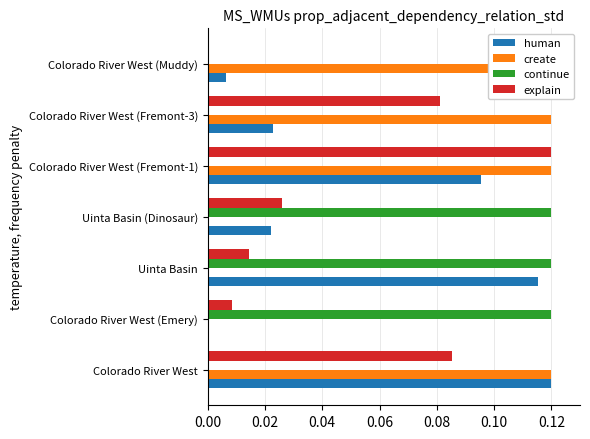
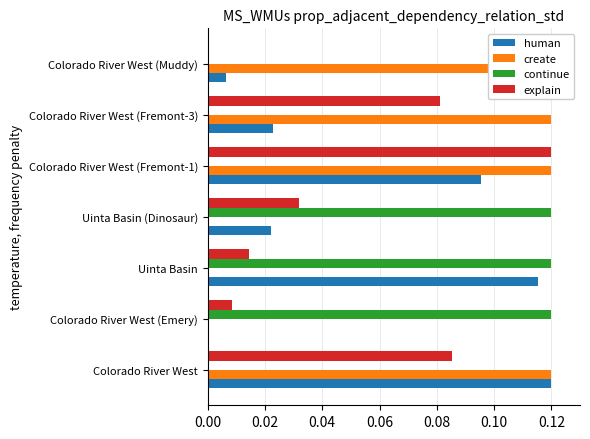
  {
    "human": {
      "Colorado River West (Muddy)": 0.006,
      "Colorado River West (Fremont-3)": 0.023,
      "Colorado River West (Fremont-1)": 0.095,
      "Uinta Basin (Dinosaur)": 0.022,
      "Uinta Basin": 0.115,
      "Colorado River West (Emery)": 0.000,
      "Colorado River West": 0.120
    },
    "create": {
      "Colorado River West (Fremont-3)": 0.120,
      "Colorado River West (Fremont-1)": 0.120,
      "Colorado River West (Emery)": 0.000,
      "Colorado River West": 0.120
    },
    "continue": {
      "Colorado River West (Muddy)": 0.000,
      "Colorado River West (Fremont-3)": 0.000,
      "Colorado River West (Fremont-1)": 0.000,
      "Uinta Basin (Dinosaur)": 0.120,
      "Uinta Basin": 0.120,
      "Colorado River West (Emery)": 0.120,
      "Colorado River West": 0.000
    },
    "explain": {
      "Colorado River West (Muddy)": 0.000,
      "Colorado River West (Fremont-3)": 0.081,
      "Colorado River West (Fremont-1)": 0.120,
-     "Uinta Basin (Dinosaur)": 0.026,
+     "Uinta Basin (Dinosaur)": 0.032,
      "Uinta Basin": 0.014,
      "Colorado River West (Emery)": 0.009,
      "Colorado River West": 0.085
    }
  }
